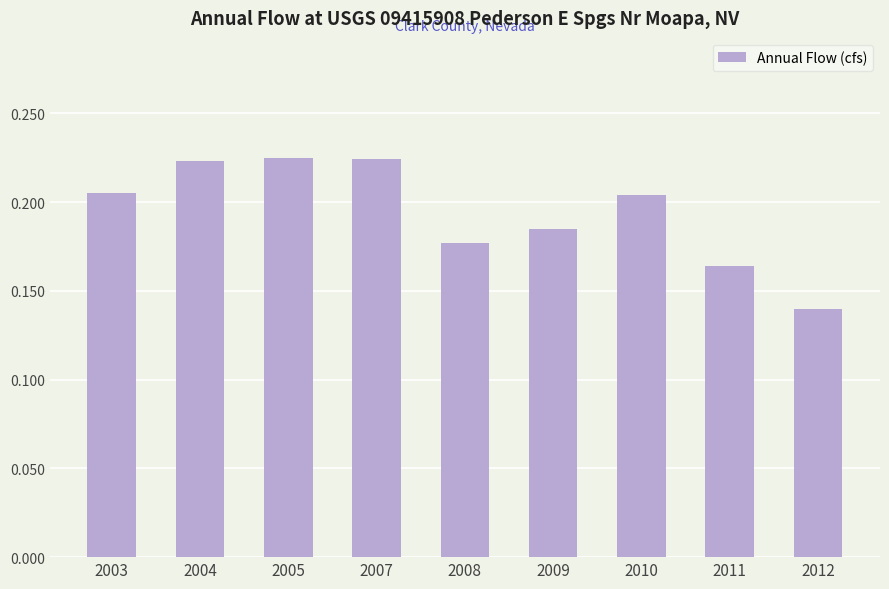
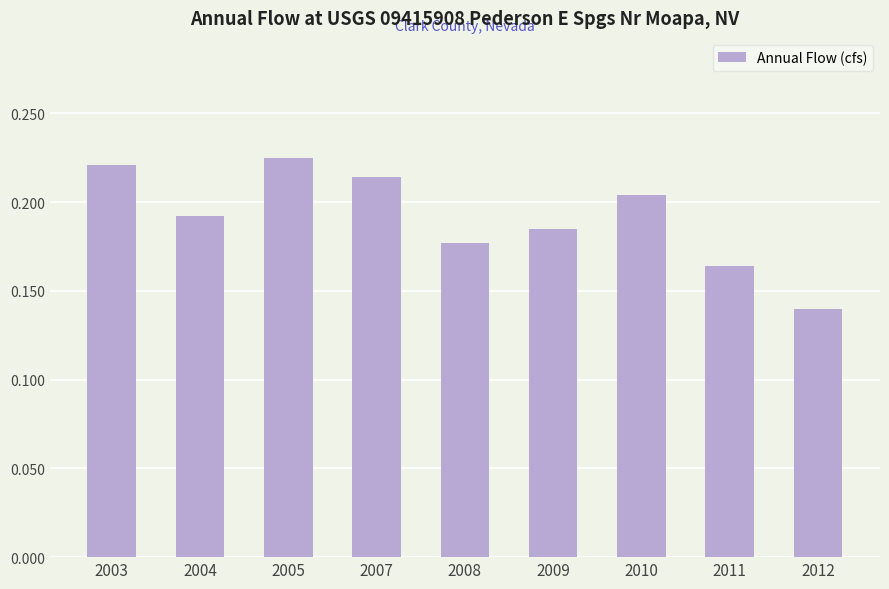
  {
-   "2003": 0.205,
-   "2004": 0.223,
+   "2003": 0.221,
+   "2004": 0.192,
    "2005": 0.225,
-   "2007": 0.224,
+   "2007": 0.214,
    "2008": 0.177,
    "2009": 0.185,
    "2010": 0.204,
    "2011": 0.164,
    "2012": 0.140
  }
